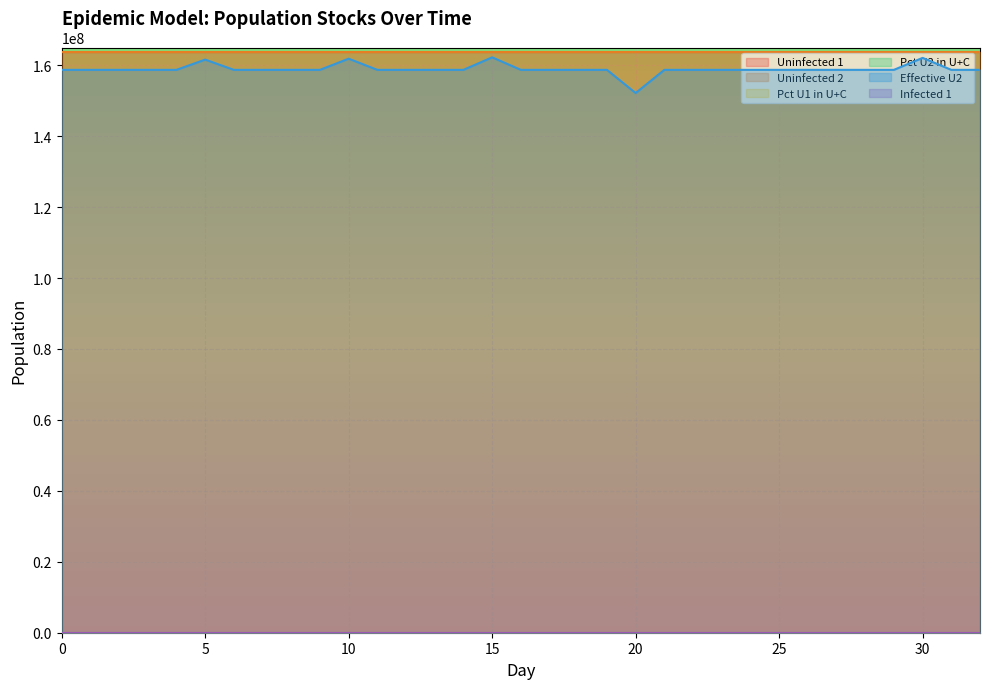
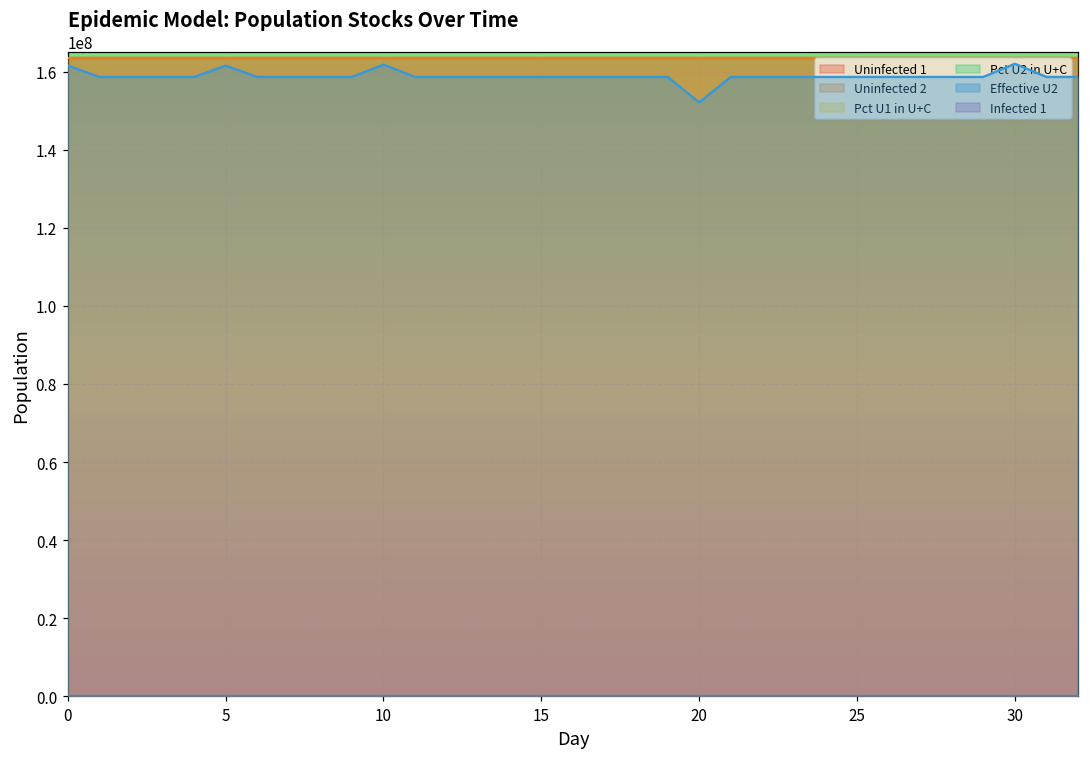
  {
    "Uninfected 2": {
      "0": 164000000,
      "5": 164000000,
      "10": 164000000,
      "15": 164000000,
      "20": 164000000,
      "25": 164000000,
      "30": 164000000
    },
    "Infected 1": {
      "0": 0,
      "5": 0,
      "10": 0,
      "15": 0,
      "20": 0,
      "25": 0,
      "30": 0
    },
    "Effective U2": {
-     "0": 159000000,
+     "0": 162000000,
      "5": 162000000,
      "10": 162000000,
-     "15": 162000000,
+     "15": 159000000,
      "20": 152000000
    }
  }
